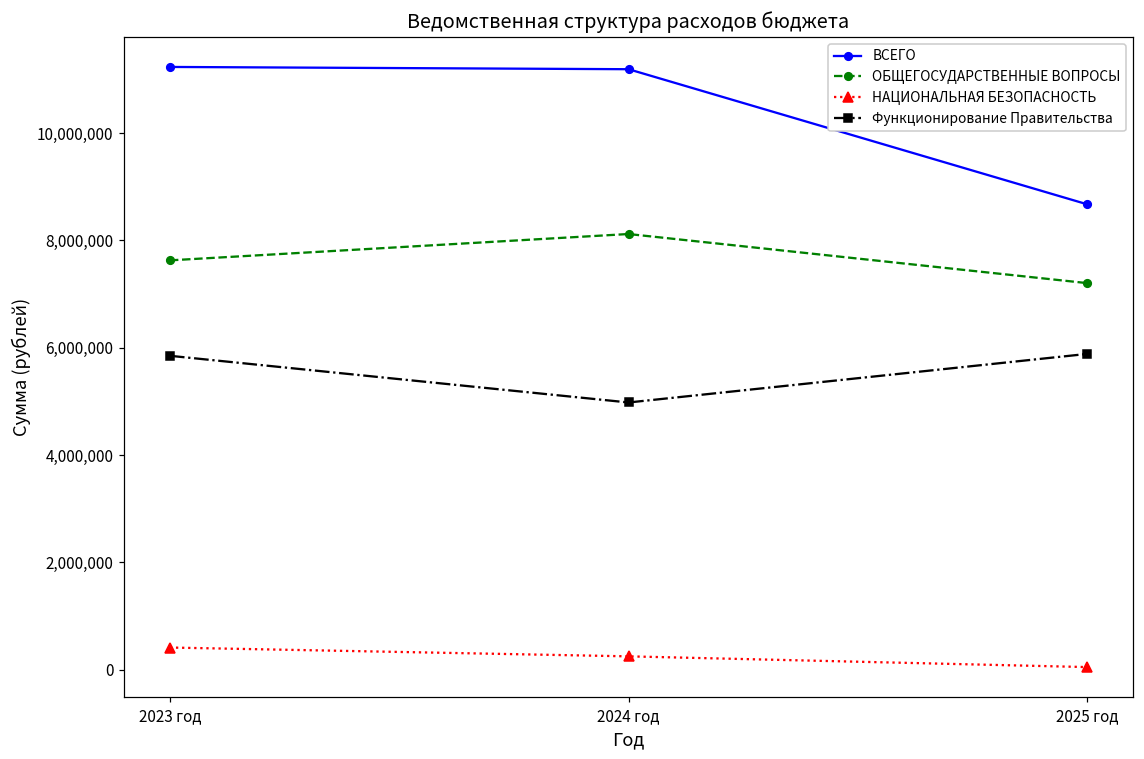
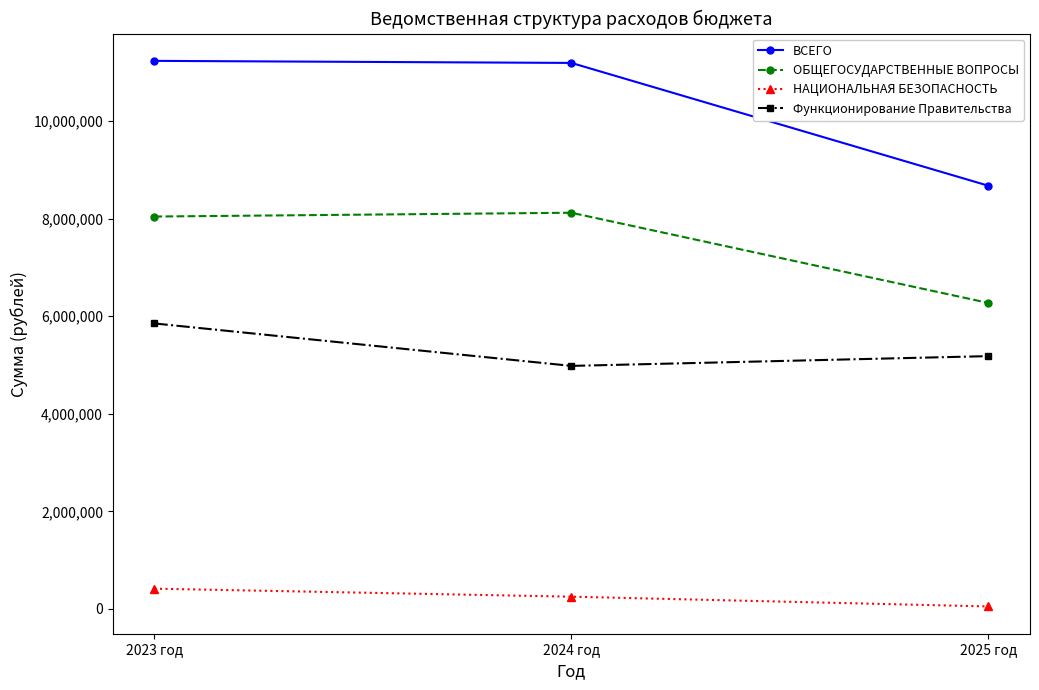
  {
    "ВСЕГО": {
      "2023 год": "11,200,000",
      "2024 год": "11,200,000",
      "2025 год": "8,700,000"
    },
    "ОБЩЕГОСУДАРСТВЕННЫЕ ВОПРОСЫ": {
-     "2023 год": "7,600,000",
+     "2023 год": "8,000,000",
      "2024 год": "8,100,000",
-     "2025 год": "7,200,000"
+     "2025 год": "6,300,000"
    },
    "НАЦИОНАЛЬНАЯ БЕЗОПАСНОСТЬ": {
      "2023 год": "400,000",
      "2024 год": "300,000",
      "2025 год": "100,000"
    },
    "Функционирование Правительства": {
      "2023 год": "5,900,000",
      "2024 год": "5,000,000",
-     "2025 год": "5,900,000"
+     "2025 год": "5,200,000"
    }
  }
